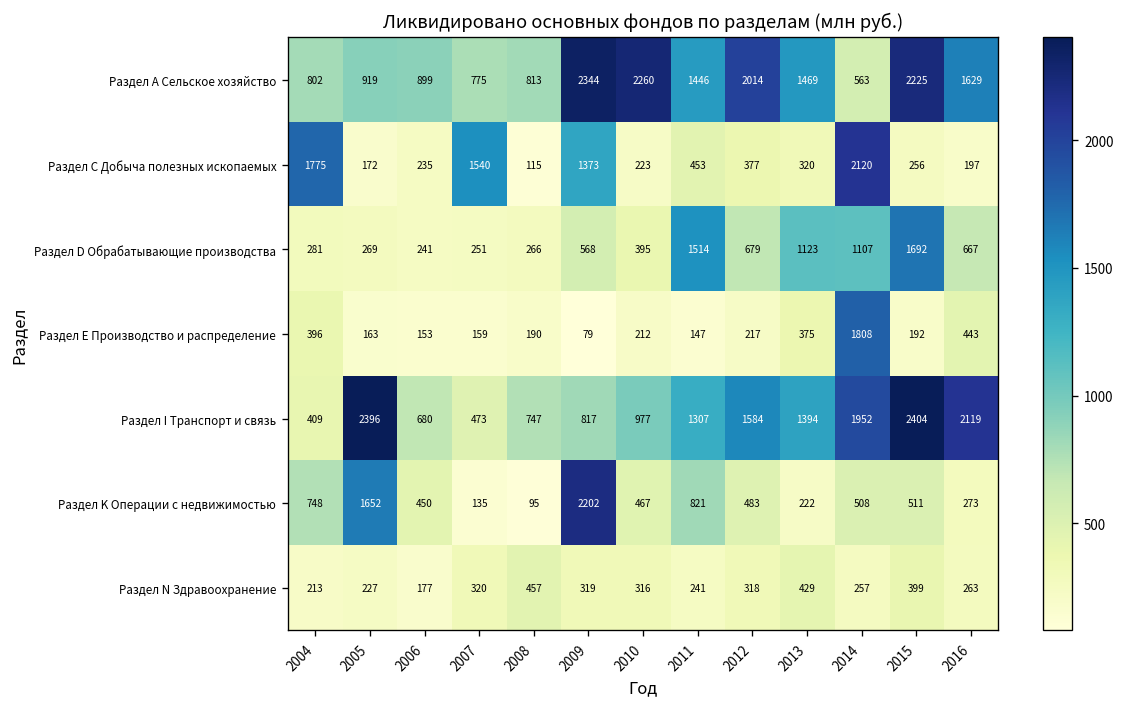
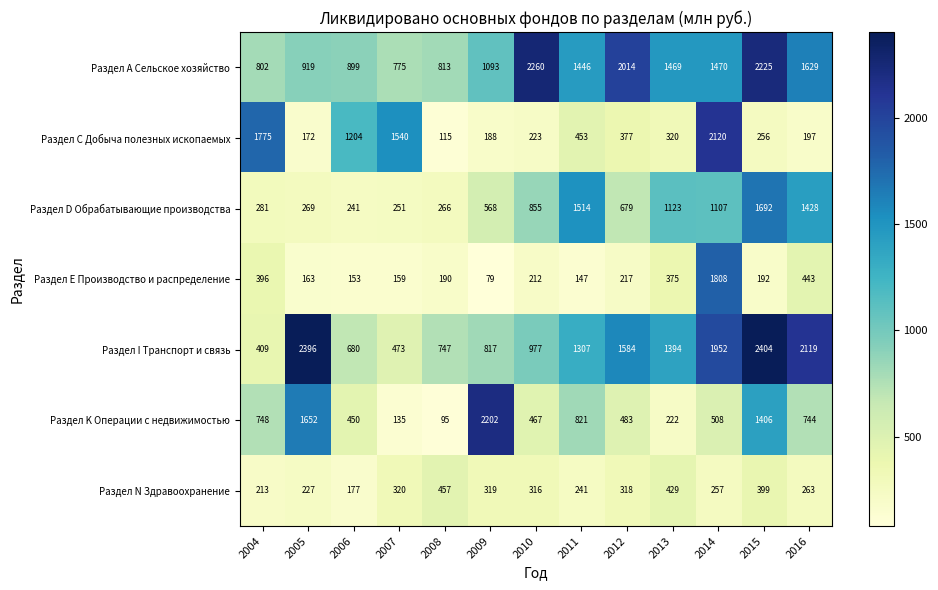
  {
    "Раздел А Сельское хозяйство": {
      "2004": 802,
      "2005": 919,
      "2006": 899,
      "2007": 775,
      "2008": 813,
-     "2009": 2344,
+     "2009": 1093,
      "2010": 2260,
      "2011": 1446,
      "2012": 2014,
      "2013": 1469,
-     "2014": 563,
+     "2014": 1470,
      "2015": 2225,
      "2016": 1629
    },
    "Раздел С Добыча полезных ископаемых": {
      "2004": 1775,
      "2005": 172,
-     "2006": 235,
+     "2006": 1204,
      "2007": 1540,
      "2008": 115,
-     "2009": 1373,
+     "2009": 188,
      "2010": 223,
      "2011": 453,
      "2012": 377,
      "2013": 320,
      "2014": 2120,
      "2015": 256,
      "2016": 197
    },
    "Раздел D Обрабатывающие производства": {
      "2004": 281,
      "2005": 269,
      "2006": 241,
      "2007": 251,
      "2008": 266,
      "2009": 568,
-     "2010": 395,
+     "2010": 855,
      "2011": 1514,
      "2012": 679,
      "2013": 1123,
      "2014": 1107,
      "2015": 1692,
-     "2016": 667
+     "2016": 1428
    },
    "Раздел Е Производство и распределение": {
      "2004": 396,
      "2005": 163,
      "2006": 153,
      "2007": 159,
      "2008": 190,
      "2009": 79,
      "2010": 212,
      "2011": 147,
      "2012": 217,
      "2013": 375,
      "2014": 1808,
      "2015": 192,
      "2016": 443
    },
    "Раздел I Транспорт и связь": {
      "2004": 409,
      "2005": 2396,
      "2006": 680,
      "2007": 473,
      "2008": 747,
      "2009": 817,
      "2010": 977,
      "2011": 1307,
      "2012": 1584,
      "2013": 1394,
      "2014": 1952,
      "2015": 2404,
      "2016": 2119
    },
    "Раздел K Операции с недвижимостью": {
      "2004": 748,
      "2005": 1652,
      "2006": 450,
      "2007": 135,
      "2008": 95,
      "2009": 2202,
      "2010": 467,
      "2011": 821,
      "2012": 483,
      "2013": 222,
      "2014": 508,
-     "2015": 511,
-     "2016": 273
+     "2015": 1406,
+     "2016": 744
    },
    "Раздел N Здравоохранение": {
      "2004": 213,
      "2005": 227,
      "2006": 177,
      "2007": 320,
      "2008": 457,
      "2009": 319,
      "2010": 316,
      "2011": 241,
      "2012": 318,
      "2013": 429,
      "2014": 257,
      "2015": 399,
      "2016": 263
    }
  }
